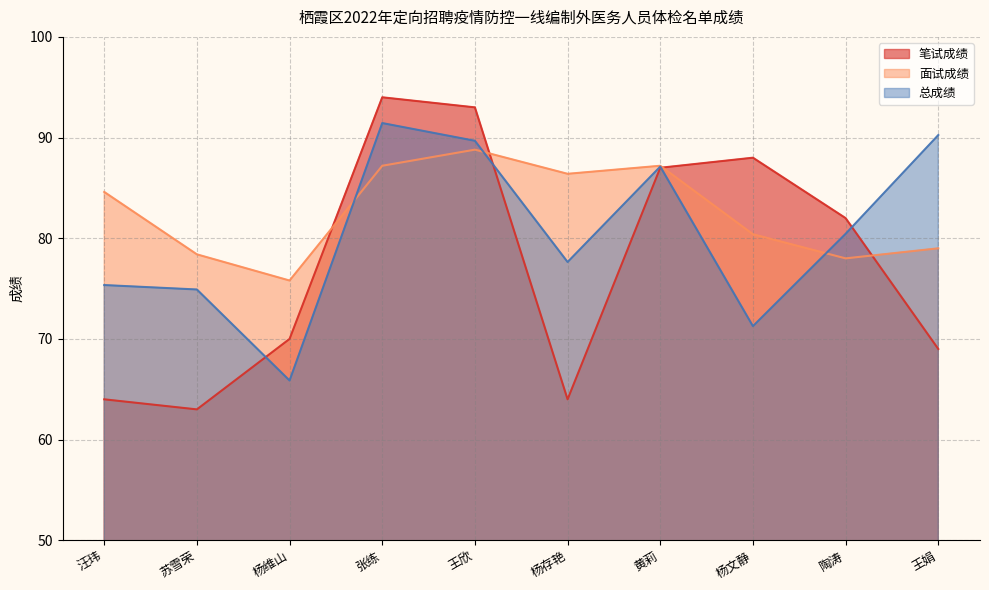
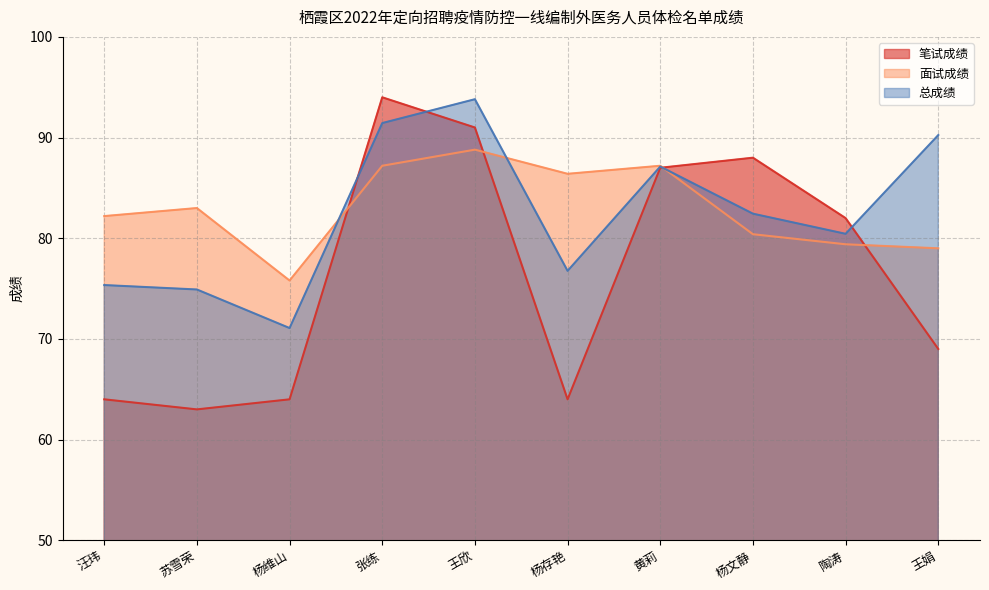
  {
    "笔试成绩": {
      "汪玮": 64,
      "苏雪荣": 63,
-     "杨维山": 70,
+     "杨维山": 64,
      "张练": 94,
-     "王欣": 93,
+     "王欣": 91,
      "杨存艳": 64,
      "杨文静": 88,
      "陶涛": 82,
      "王娟": 69
    },
    "面试成绩": {
-     "汪玮": 84.6,
-     "苏雪荣": 78.4,
+     "汪玮": 82.2,
+     "苏雪荣": 83.0,
      "杨维山": 75.8,
      "张练": 87.2,
      "王欣": 88.8,
      "杨存艳": 86.4,
      "杨文静": 80.4,
-     "陶涛": 78.0,
+     "陶涛": 79.4,
      "王娟": 79.0
    },
    "总成绩": {
      "汪玮": 75.4,
      "苏雪荣": 74.9,
-     "杨维山": 65.9,
+     "杨维山": 71.1,
      "张练": 91.4,
-     "王欣": 89.7,
-     "杨存艳": 77.6,
-     "杨文静": 71.3,
+     "王欣": 93.8,
+     "杨存艳": 76.8,
+     "杨文静": 82.4,
      "陶涛": 80.4,
      "王娟": 90.3
    }
  }
